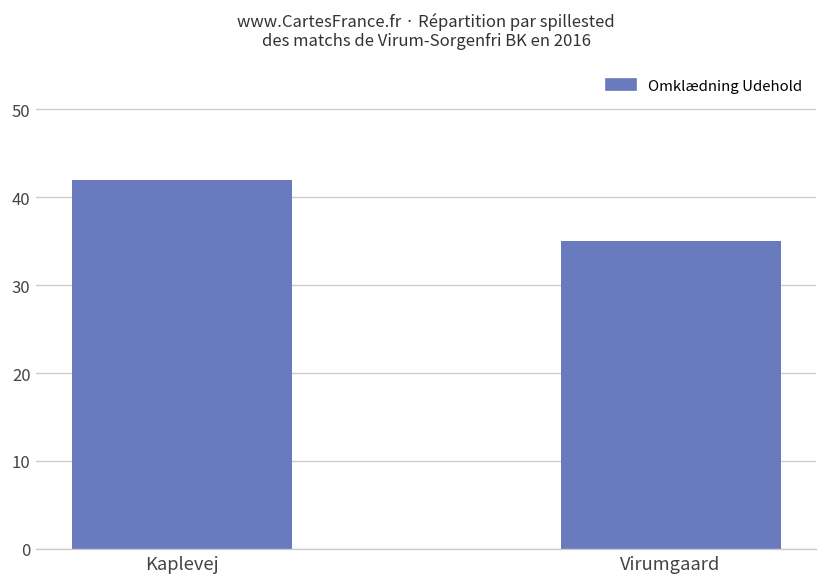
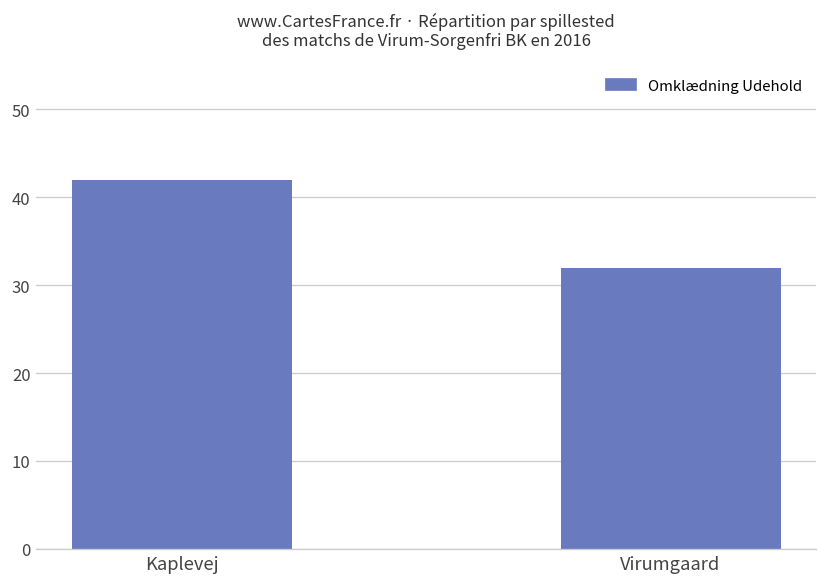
  {
    "Kaplevej": 42,
-   "Virumgaard": 35
+   "Virumgaard": 32
  }
